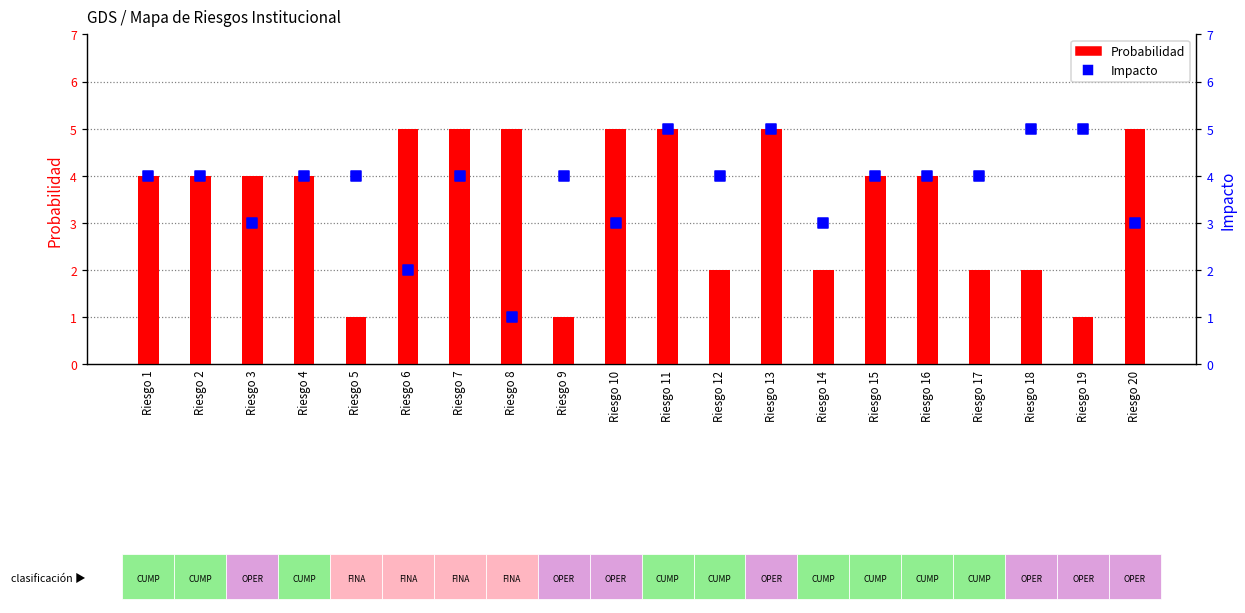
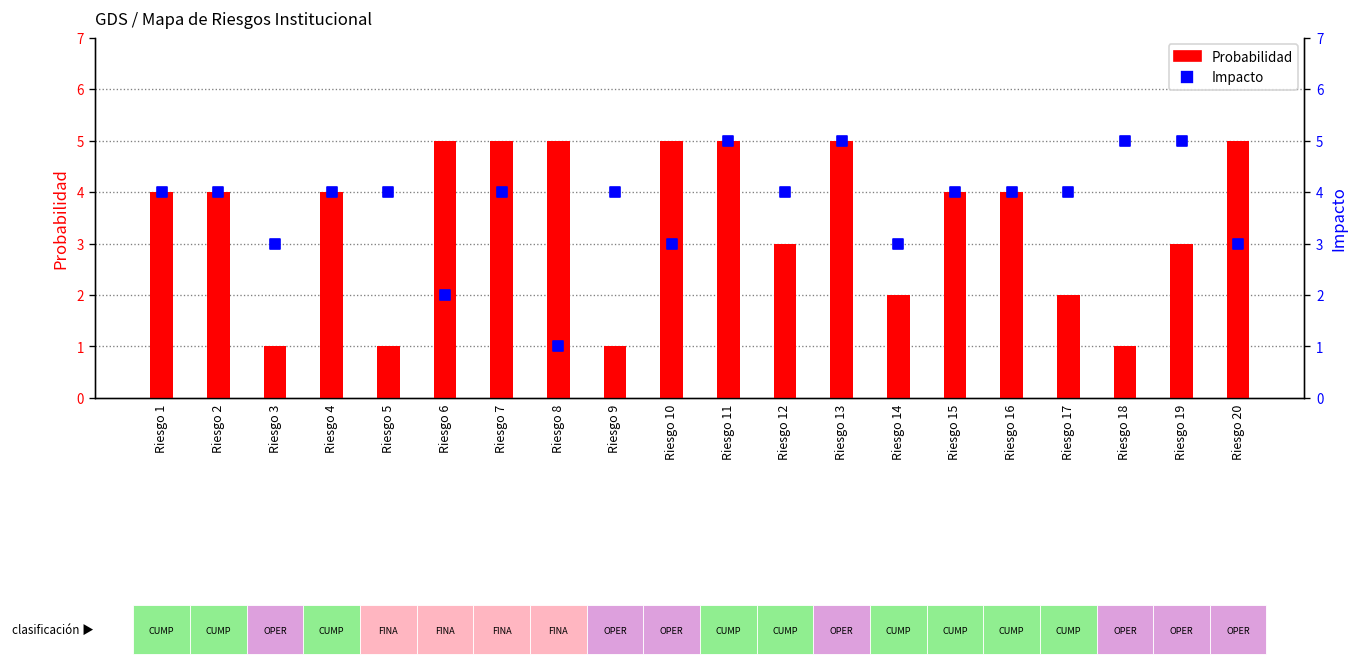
  {
    "Probabilidad": {
      "Riesgo 1": 4,
      "Riesgo 2": 4,
-     "Riesgo 3": 4,
+     "Riesgo 3": 1,
      "Riesgo 4": 4,
      "Riesgo 5": 1,
      "Riesgo 6": 5,
      "Riesgo 7": 5,
      "Riesgo 8": 5,
      "Riesgo 9": 1,
      "Riesgo 10": 5,
      "Riesgo 11": 5,
-     "Riesgo 12": 2,
+     "Riesgo 12": 3,
      "Riesgo 13": 5,
      "Riesgo 14": 2,
      "Riesgo 15": 4,
      "Riesgo 16": 4,
      "Riesgo 17": 2,
-     "Riesgo 18": 2,
-     "Riesgo 19": 1,
+     "Riesgo 18": 1,
+     "Riesgo 19": 3,
      "Riesgo 20": 5
    }
  }
